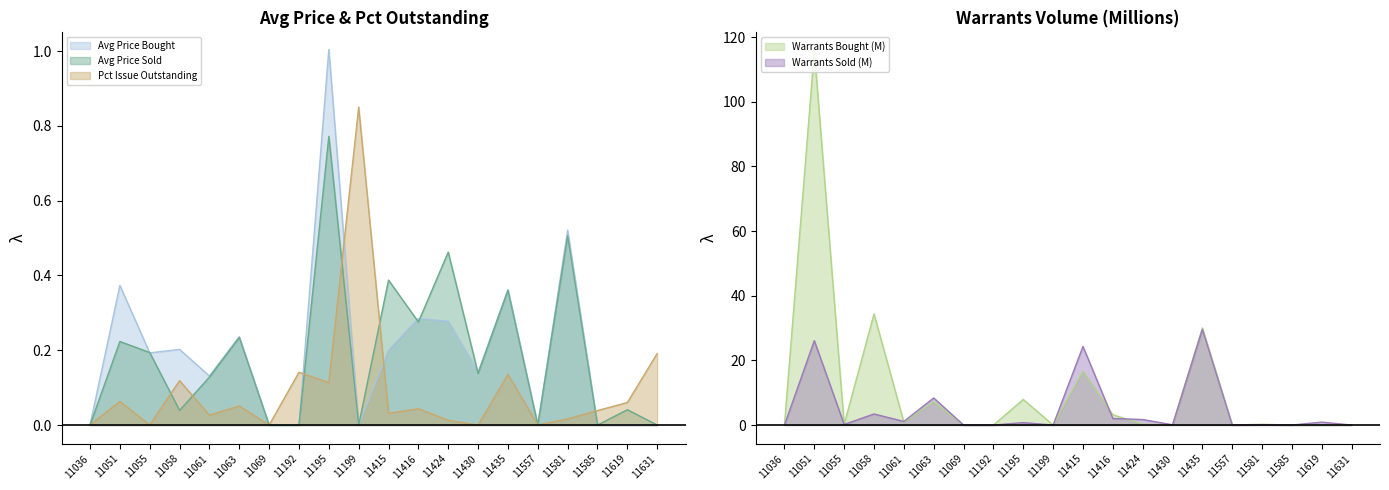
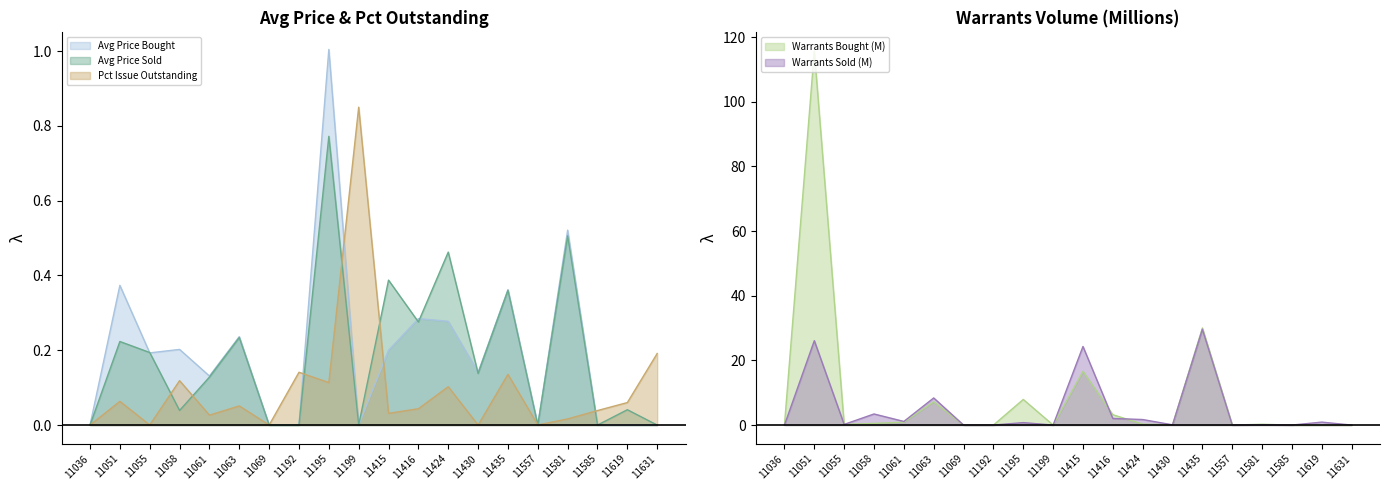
  {
    "Avg Price & Pct Outstanding": {
      "Avg Price Bought": {
        "11051": 0.37,
        "11058": 0.20,
        "11195": 1.00,
        "11415": 0.20,
        "11416": 0.28,
        "11424": 0.28,
        "11581": 0.52,
        "11619": 0.00
      },
      "Avg Price Sold": {
        "11051": 0.22,
        "11058": 0.04,
        "11195": 0.77,
        "11415": 0.39,
        "11416": 0.28,
        "11424": 0.46,
        "11581": 0.51,
        "11619": 0.04
      },
      "Pct Issue Outstanding": {
        "11051": 0.06,
        "11055": 0.00,
        "11058": 0.12,
        "11061": 0.03,
        "11063": 0.05,
        "11192": 0.14,
        "11195": 0.11,
        "11199": 0.85,
        "11415": 0.03,
        "11416": 0.04,
-       "11424": 0.01,
+       "11424": 0.10,
        "11430": 0.00,
        "11435": 0.14,
        "11581": 0.02,
        "11585": 0.04,
        "11619": 0.06,
        "11631": 0.19
      }
    },
    "Warrants Volume (Millions)": {
      "Warrants Bought (M)": {
-       "11058": 34,
+       "11058": 1,
        "11063": 7,
        "11195": 8,
        "11415": 17,
        "11416": 3,
        "11424": 0,
        "11619": 0
      },
      "Warrants Sold (M)": {
        "11051": 26,
        "11058": 3,
        "11063": 8,
        "11195": 1,
        "11415": 24,
        "11416": 2,
        "11424": 2,
        "11619": 1
      }
    }
  }
